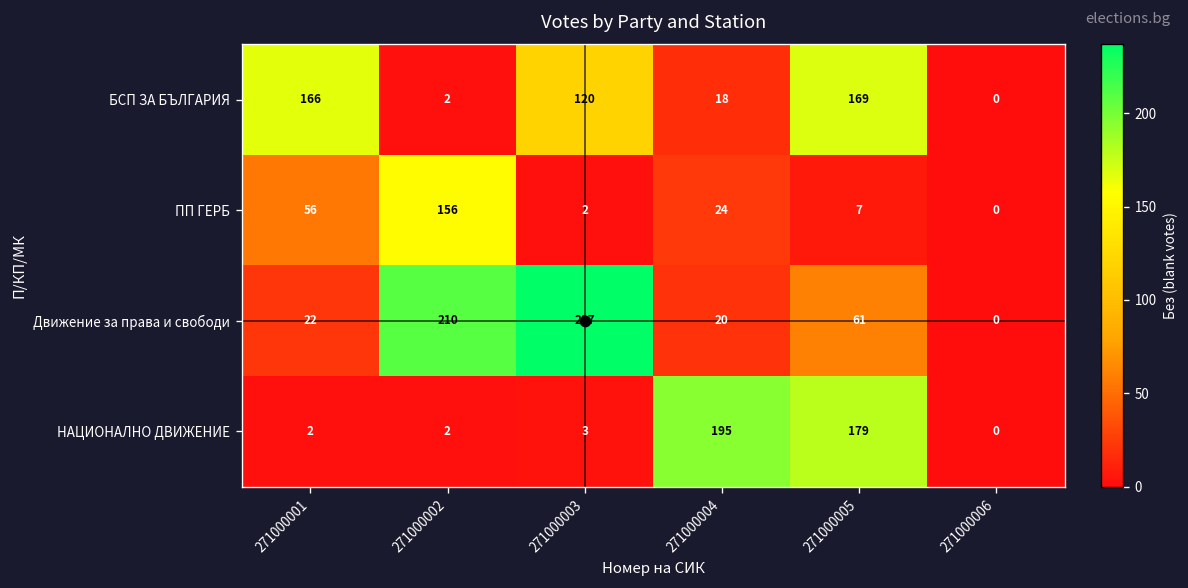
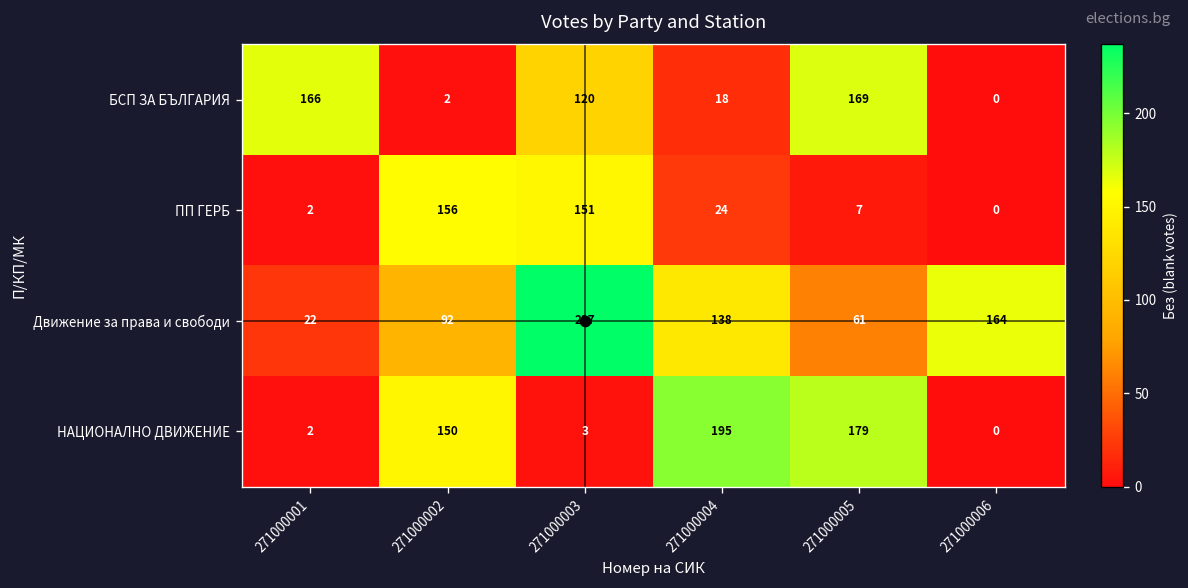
  {
    "БСП ЗА БЪЛГАРИЯ": {
      "271000001": 166,
      "271000002": 2,
      "271000003": 120,
      "271000004": 18,
      "271000005": 169,
      "271000006": 0
    },
    "ПП ГЕРБ": {
-     "271000001": 56,
+     "271000001": 2,
      "271000002": 156,
-     "271000003": 2,
+     "271000003": 151,
      "271000004": 24,
      "271000005": 7,
      "271000006": 0
    },
    "Движение за права и свободи": {
      "271000001": 22,
-     "271000002": 210,
-     "271000004": 20,
+     "271000002": 92,
+     "271000004": 138,
      "271000005": 61,
-     "271000006": 0
+     "271000006": 164
    },
    "НАЦИОНАЛНО ДВИЖЕНИЕ": {
      "271000001": 2,
-     "271000002": 2,
+     "271000002": 150,
      "271000003": 3,
      "271000004": 195,
      "271000005": 179,
      "271000006": 0
    }
  }
